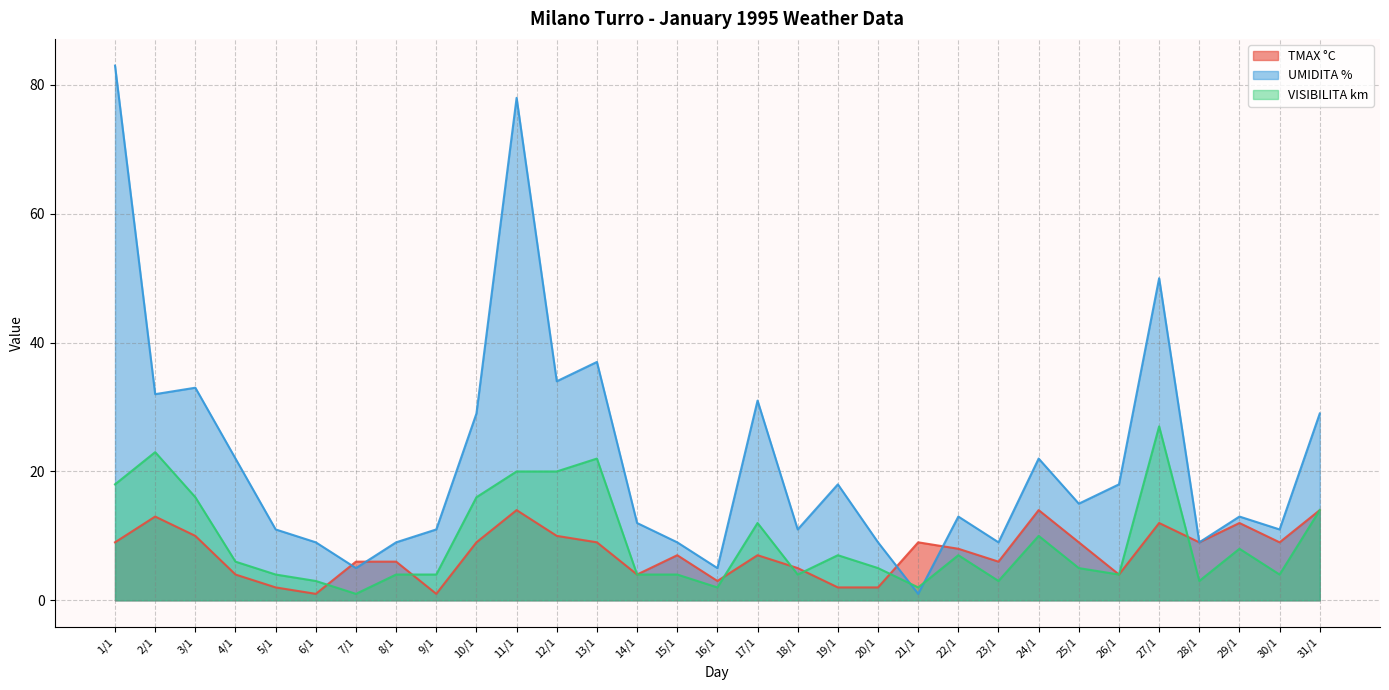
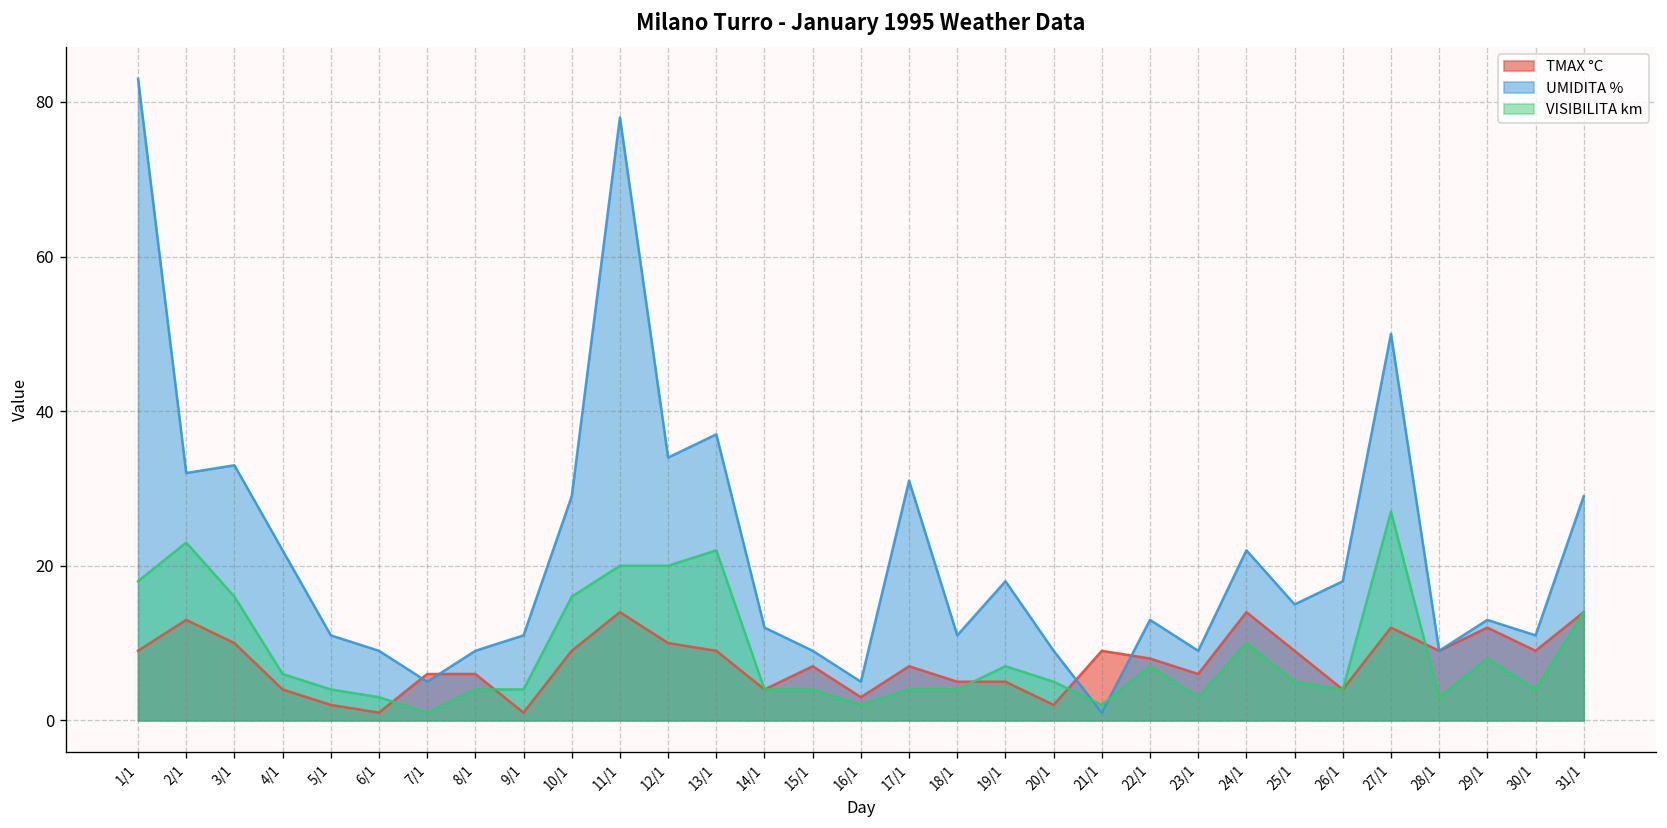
  {
    "TMAX °C": {
      "1/1": 9,
      "2/1": 13,
      "3/1": 10,
      "4/1": 4,
      "5/1": 2,
      "6/1": 1,
      "7/1": 6,
      "8/1": 6,
      "9/1": 1,
      "10/1": 9,
      "11/1": 14,
      "12/1": 10,
      "13/1": 9,
      "15/1": 7,
      "16/1": 3,
      "17/1": 7,
      "18/1": 5,
-     "19/1": 2,
+     "19/1": 5,
      "20/1": 2,
      "21/1": 9,
      "22/1": 8,
      "23/1": 6,
      "24/1": 14,
      "25/1": 9,
      "27/1": 12,
      "29/1": 12,
      "30/1": 9
    },
    "UMIDITA %": {
      "1/1": 83,
      "2/1": 32,
      "3/1": 33,
      "4/1": 22,
      "5/1": 11,
      "6/1": 9,
      "7/1": 5,
      "8/1": 9,
      "9/1": 11,
      "10/1": 29,
      "11/1": 78,
      "12/1": 34,
      "13/1": 37,
      "14/1": 12,
      "15/1": 9,
      "16/1": 5,
      "17/1": 31,
      "18/1": 11,
      "19/1": 18,
      "20/1": 9,
      "21/1": 1,
      "22/1": 13,
      "23/1": 9,
      "24/1": 22,
      "25/1": 15,
      "26/1": 18,
      "27/1": 50,
      "29/1": 13,
      "30/1": 11,
      "31/1": 29
    },
    "VISIBILITA km": {
      "1/1": 18,
      "2/1": 23,
      "3/1": 16,
      "4/1": 6,
      "5/1": 4,
      "6/1": 3,
      "7/1": 1,
      "8/1": 4,
      "9/1": 4,
      "10/1": 16,
      "11/1": 20,
      "12/1": 20,
      "13/1": 22,
      "15/1": 4,
      "16/1": 2,
-     "17/1": 12,
+     "17/1": 4,
      "18/1": 4,
      "19/1": 7,
      "20/1": 5,
      "21/1": 2,
      "22/1": 7,
      "23/1": 3,
      "24/1": 10,
      "25/1": 5,
      "27/1": 27,
      "28/1": 3,
      "29/1": 8,
      "30/1": 4
    }
  }
